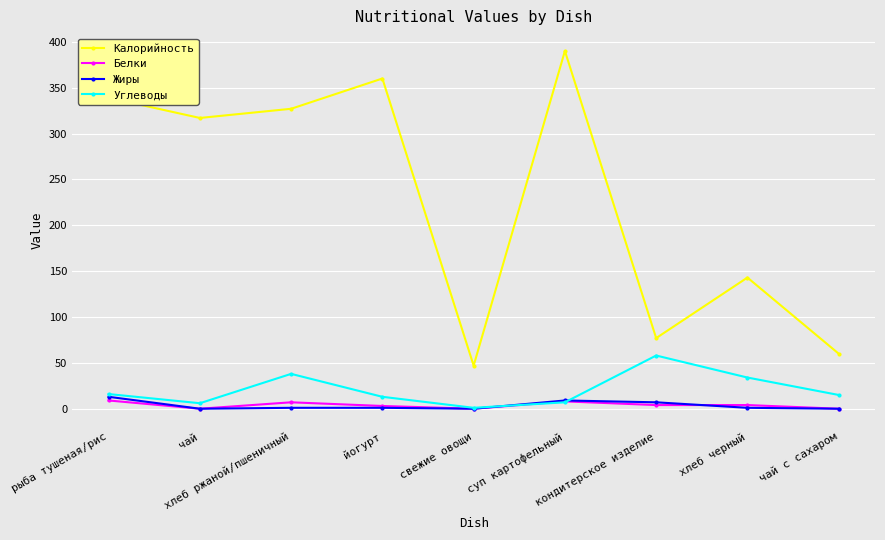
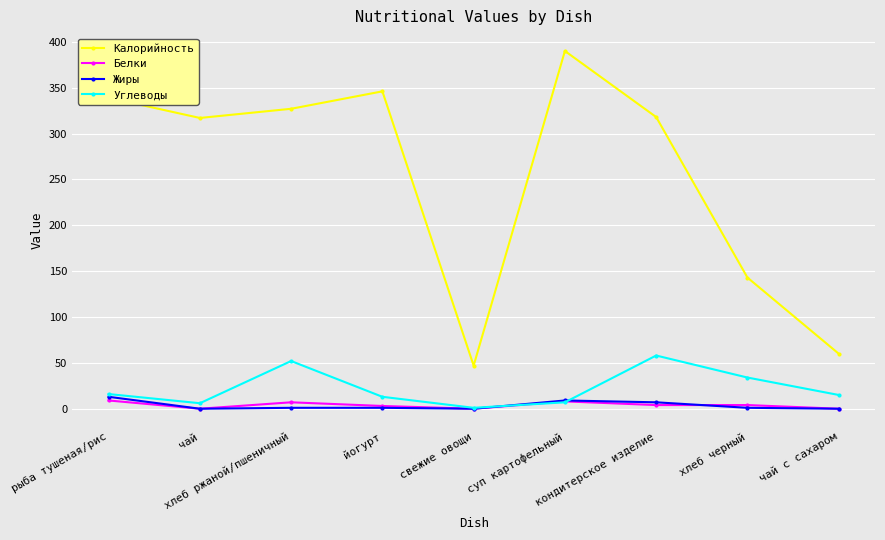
  {
    "Калорийность": {
      "чай": 320,
      "хлеб ржаной/пшеничный": 330,
-     "йогурт": 360,
+     "йогурт": 350,
      "свежие овощи": 50,
      "суп картофельный": 390,
-     "кондитерское изделие": 80,
+     "кондитерское изделие": 320,
      "хлеб черный": 140,
      "чай с сахаром": 60
    },
    "Белки": {
      "рыба тушеная/рис": 10,
      "хлеб ржаной/пшеничный": 10,
      "кондитерское изделие": 0,
      "хлеб черный": 0
    },
    "Жиры": {
      "рыба тушеная/рис": 10,
      "хлеб ржаной/пшеничный": 0,
      "кондитерское изделие": 10,
      "хлеб черный": 0
    },
    "Углеводы": {
      "рыба тушеная/рис": 20,
      "чай": 10,
-     "хлеб ржаной/пшеничный": 40,
+     "хлеб ржаной/пшеничный": 50,
      "йогурт": 10,
      "кондитерское изделие": 60,
      "хлеб черный": 30,
      "чай с сахаром": 20
    }
  }
